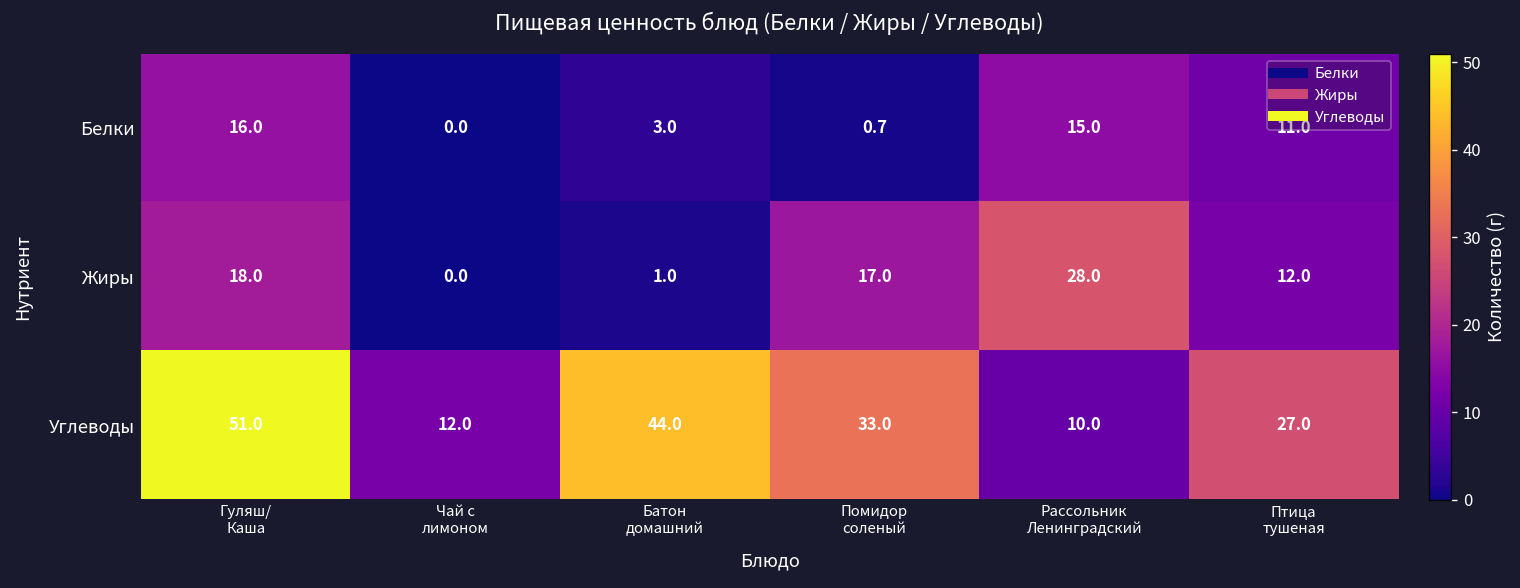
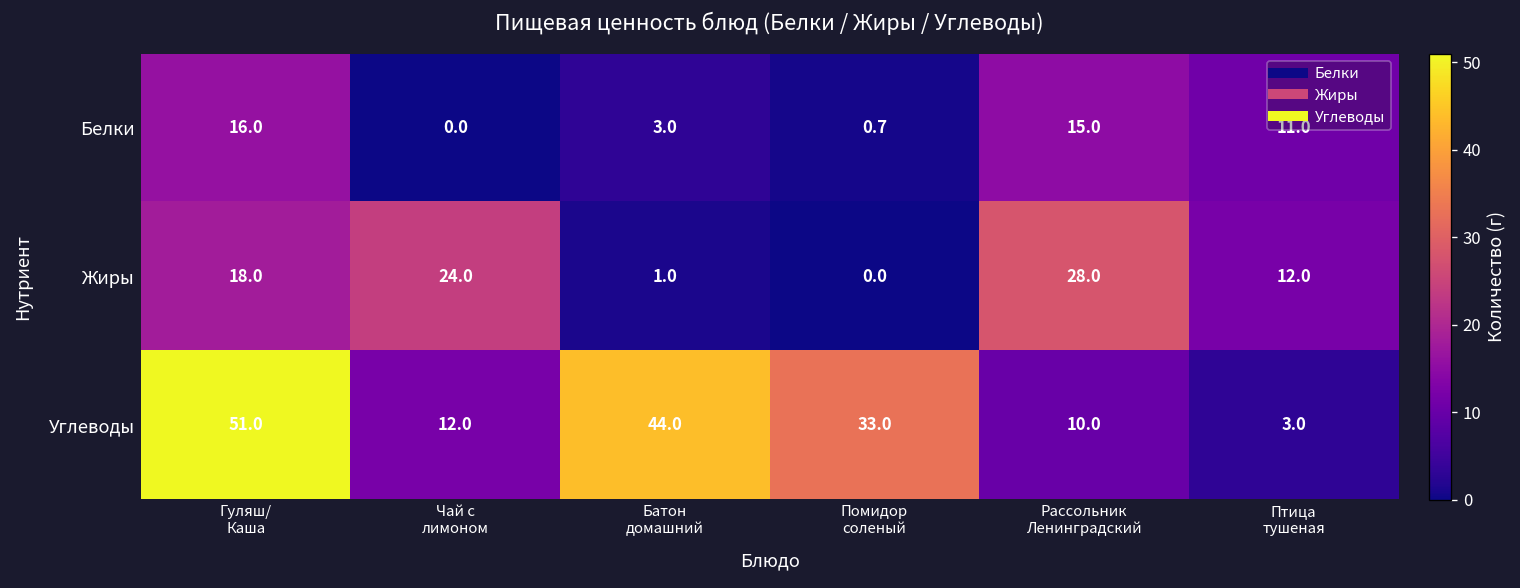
  {
    "Белки": {
      "Гуляш/ Каша": 16.0,
      "Чай с лимоном": 0.0,
      "Батон домашний": 3.0,
      "Помидор соленый": 0.7,
      "Рассольник Ленинградский": 15.0
    },
    "Жиры": {
      "Гуляш/ Каша": 18.0,
-     "Чай с лимоном": 0.0,
+     "Чай с лимоном": 24.0,
      "Батон домашний": 1.0,
-     "Помидор соленый": 17.0,
+     "Помидор соленый": 0.0,
      "Рассольник Ленинградский": 28.0,
      "Птица тушеная": 12.0
    },
    "Углеводы": {
      "Гуляш/ Каша": 51.0,
      "Чай с лимоном": 12.0,
      "Батон домашний": 44.0,
      "Помидор соленый": 33.0,
      "Рассольник Ленинградский": 10.0,
-     "Птица тушеная": 27.0
+     "Птица тушеная": 3.0
    }
  }
